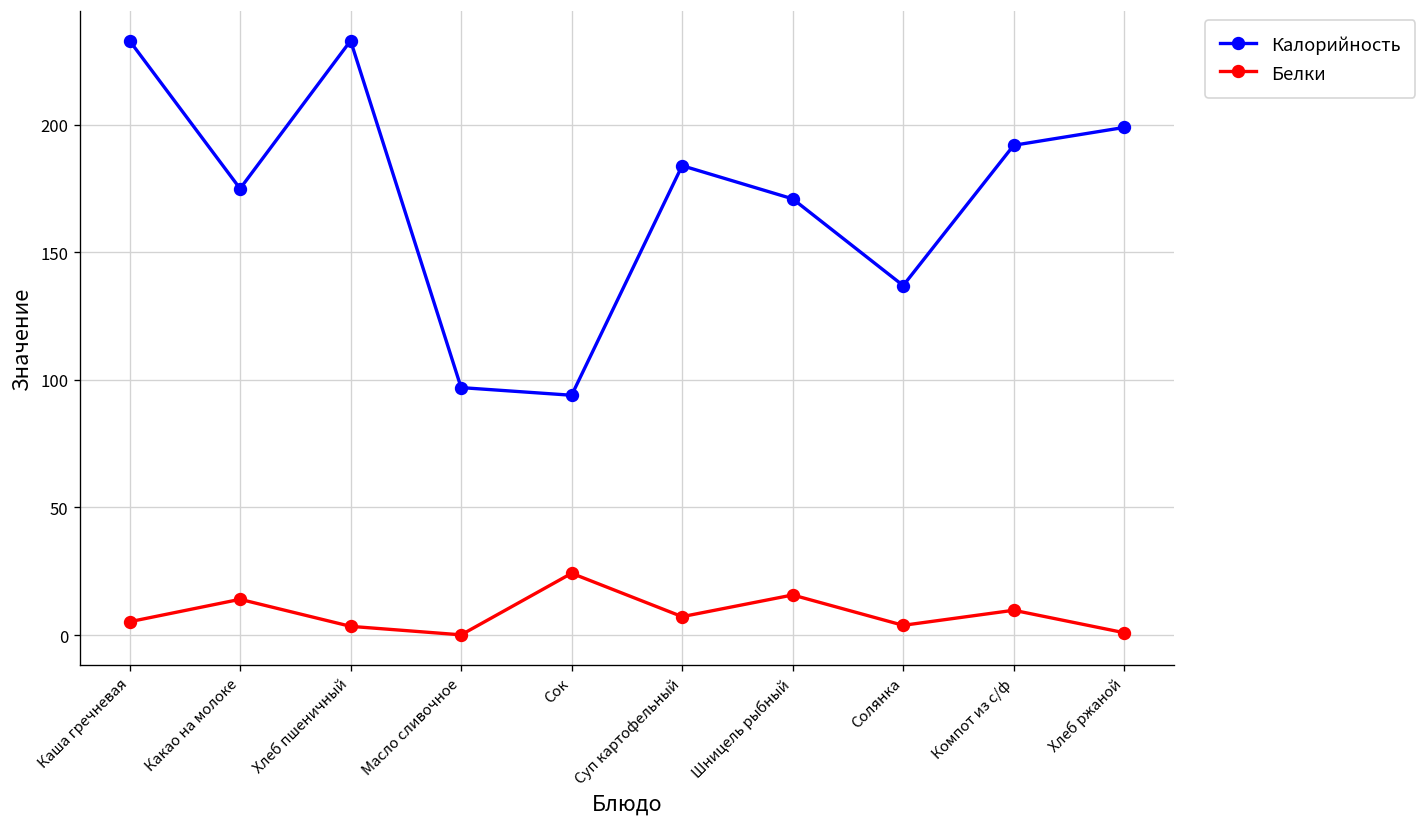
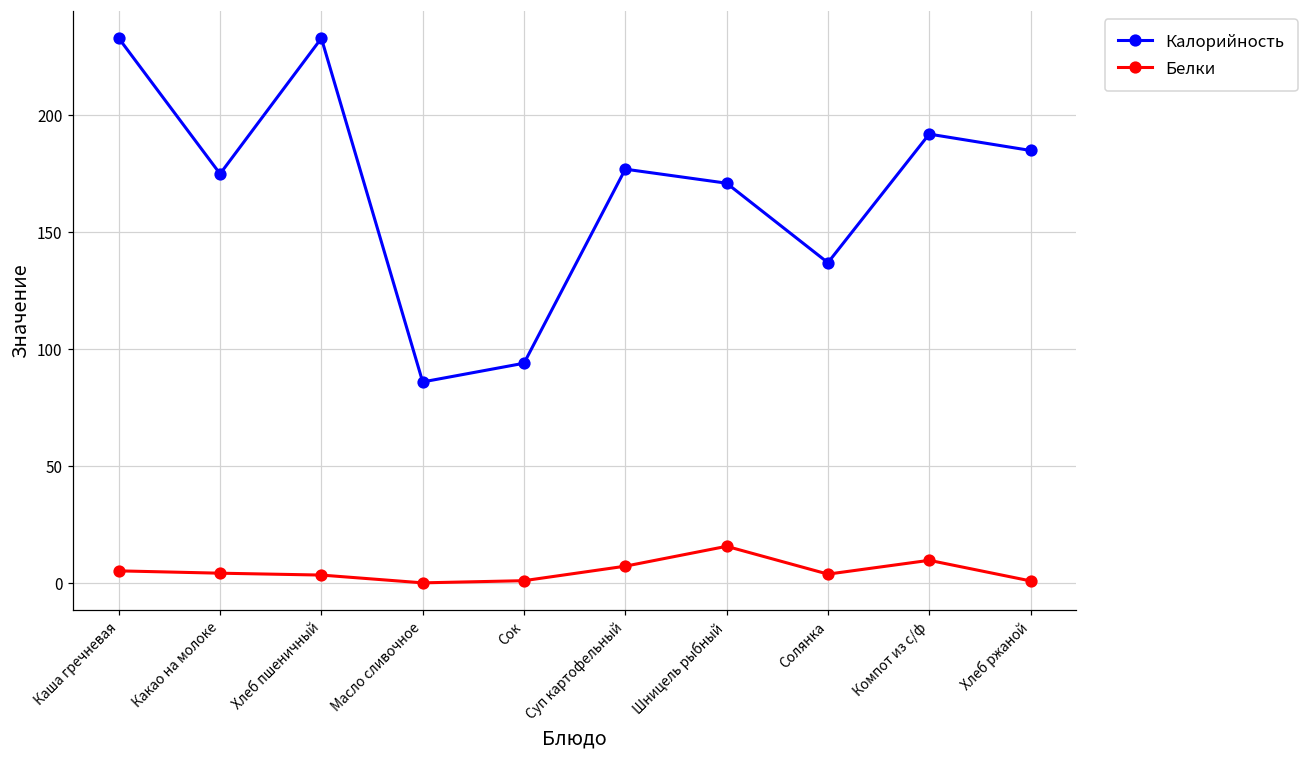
  {
    "Калорийность": {
      "Каша гречневая": 233,
      "Какао на молоке": 175,
      "Хлеб пшеничный": 233,
-     "Масло сливочное": 97,
+     "Масло сливочное": 86,
      "Сок": 94,
-     "Суп картофельный": 184,
+     "Суп картофельный": 177,
      "Шницель рыбный": 171,
      "Солянка": 137,
      "Компот из с/ф": 192,
-     "Хлеб ржаной": 199
+     "Хлеб ржаной": 185
    },
    "Белки": {
      "Каша гречневая": 5,
-     "Какао на молоке": 14,
+     "Какао на молоке": 4,
      "Хлеб пшеничный": 3,
      "Масло сливочное": 0,
-     "Сок": 24,
+     "Сок": 1,
      "Суп картофельный": 7,
      "Шницель рыбный": 16,
      "Солянка": 4,
      "Компот из с/ф": 10,
      "Хлеб ржаной": 1
    }
  }
